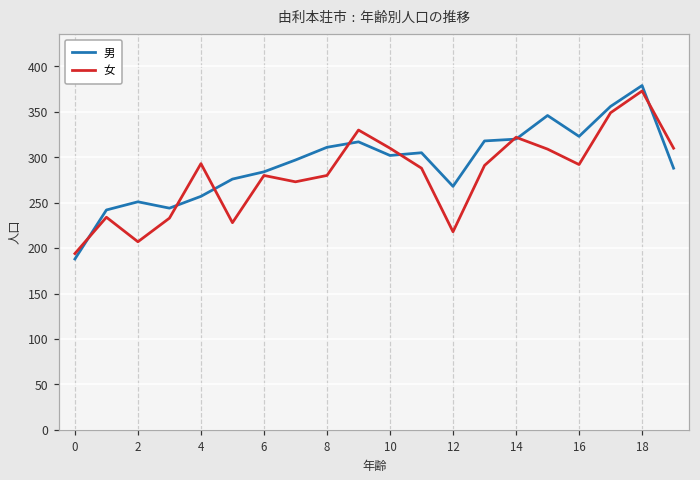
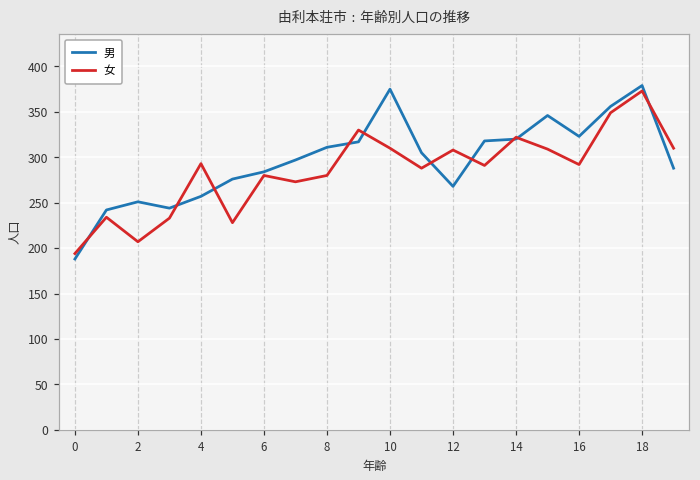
  {
    "男": {
      "0": 190,
      "2": 250,
      "4": 260,
      "6": 280,
      "8": 310,
-     "10": 300,
+     "10": 380,
      "12": 270,
      "16": 320,
      "18": 380
    },
    "女": {
      "0": 190,
      "2": 210,
      "4": 290,
      "6": 280,
      "8": 280,
      "10": 310,
-     "12": 220,
+     "12": 310,
      "16": 290,
      "18": 370
    }
  }
